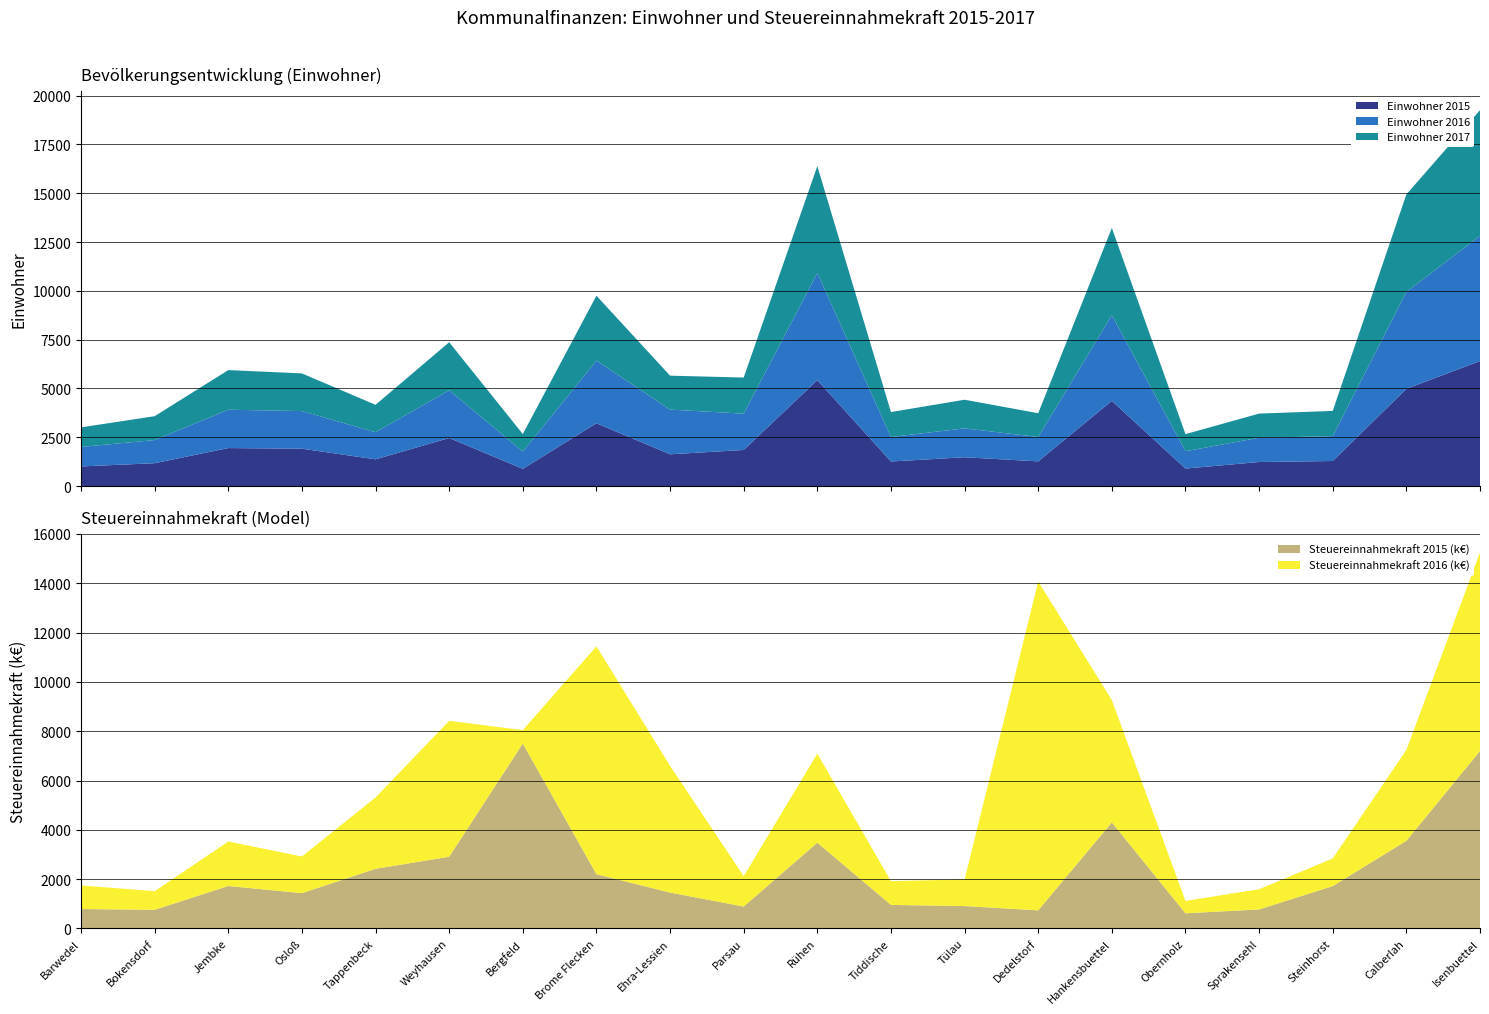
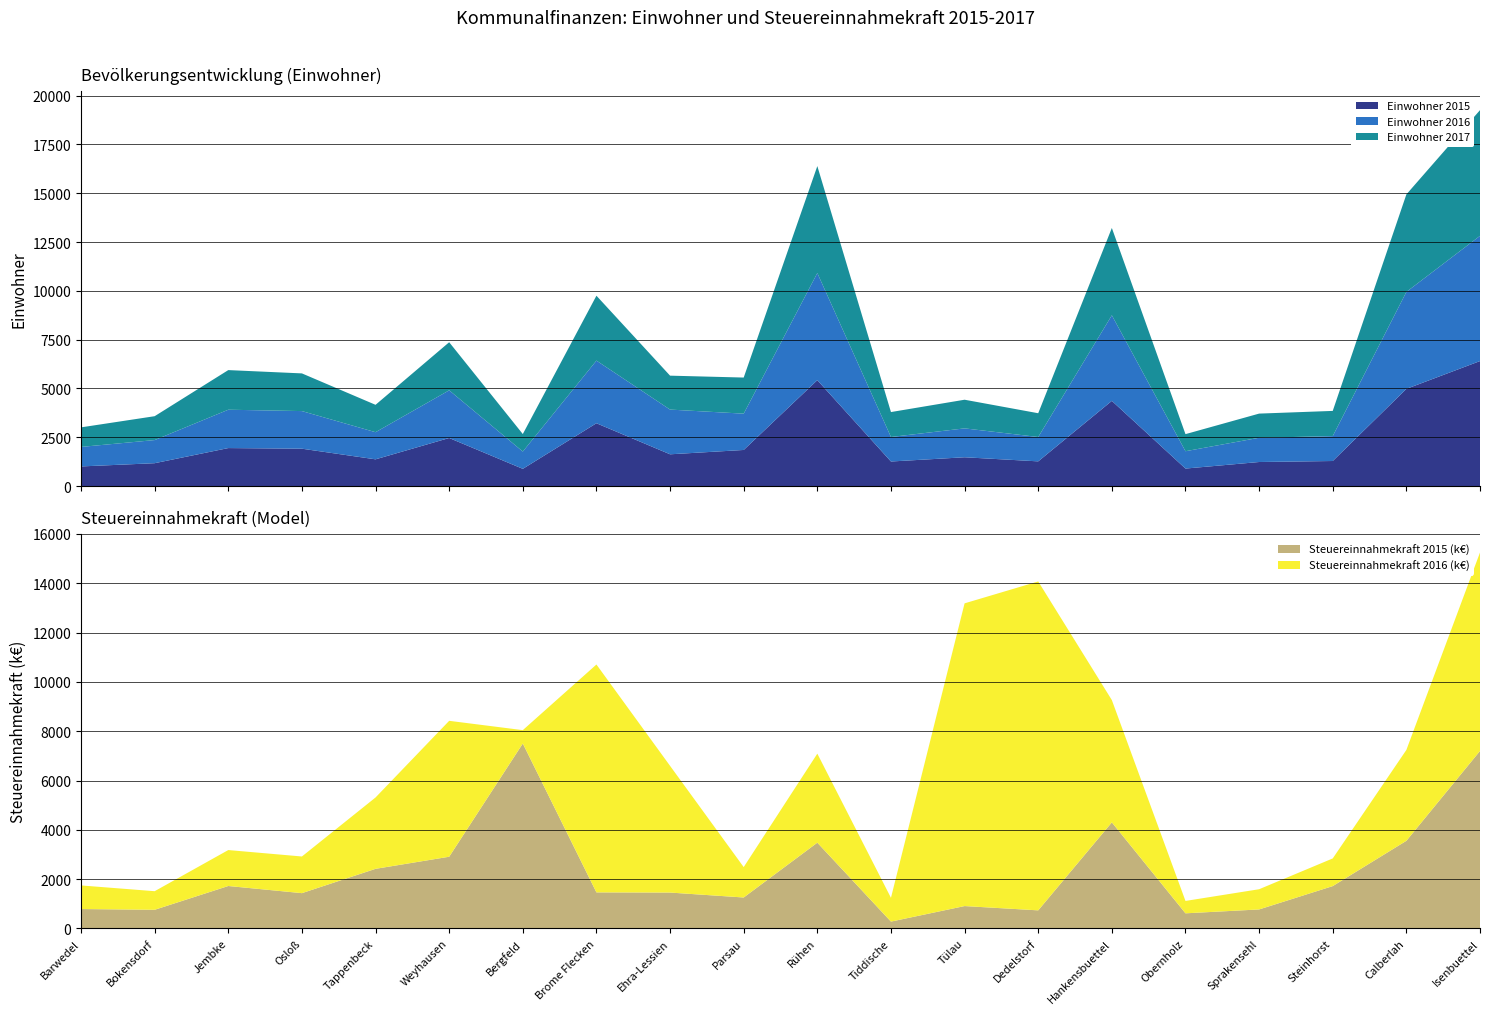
  {
    "Steuereinnahmekraft (Model)": {
      "Steuereinnahmekraft 2015 (k€)": {
        "Barwedel": 800,
        "Bokensdorf": 800,
        "Jembke": 1700,
        "Osloß": 1400,
        "Tappenbeck": 2400,
        "Weyhausen": 2900,
        "Bergfeld": 7500,
-       "Brome Flecken": 2200,
+       "Brome Flecken": 1500,
        "Ehra-Lessien": 1500,
-       "Parsau": 900,
+       "Parsau": 1300,
        "Rühen": 3500,
-       "Tiddische": 1000,
+       "Tiddische": 300,
        "Tülau": 900,
        "Dedelstorf": 700,
        "Hankensbuettel": 4300,
        "Obernholz": 600,
        "Sprakensehl": 800,
        "Steinhorst": 1700,
        "Calberlah": 3600,
        "Isenbuettel": 7200
      },
      "Steuereinnahmekraft 2016 (k€)": {
        "Barwedel": 1000,
        "Bokensdorf": 800,
-       "Jembke": 1800,
+       "Jembke": 1500,
        "Osloß": 1500,
        "Tappenbeck": 2900,
        "Weyhausen": 5500,
        "Bergfeld": 500,
        "Brome Flecken": 9200,
        "Ehra-Lessien": 5100,
        "Parsau": 1200,
        "Rühen": 3600,
        "Tiddische": 1000,
-       "Tülau": 1100,
+       "Tülau": 12300,
        "Dedelstorf": 13300,
        "Hankensbuettel": 5000,
        "Obernholz": 500,
        "Sprakensehl": 800,
        "Steinhorst": 1100,
        "Calberlah": 3700,
        "Isenbuettel": 8100
      }
    }
  }
